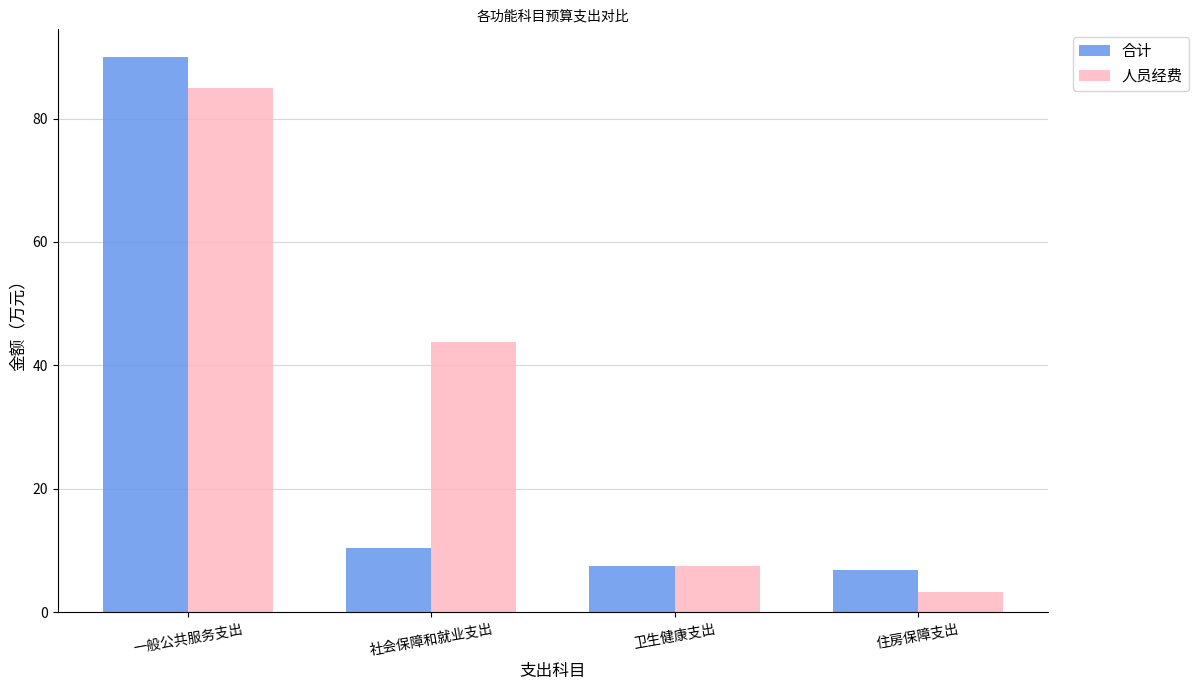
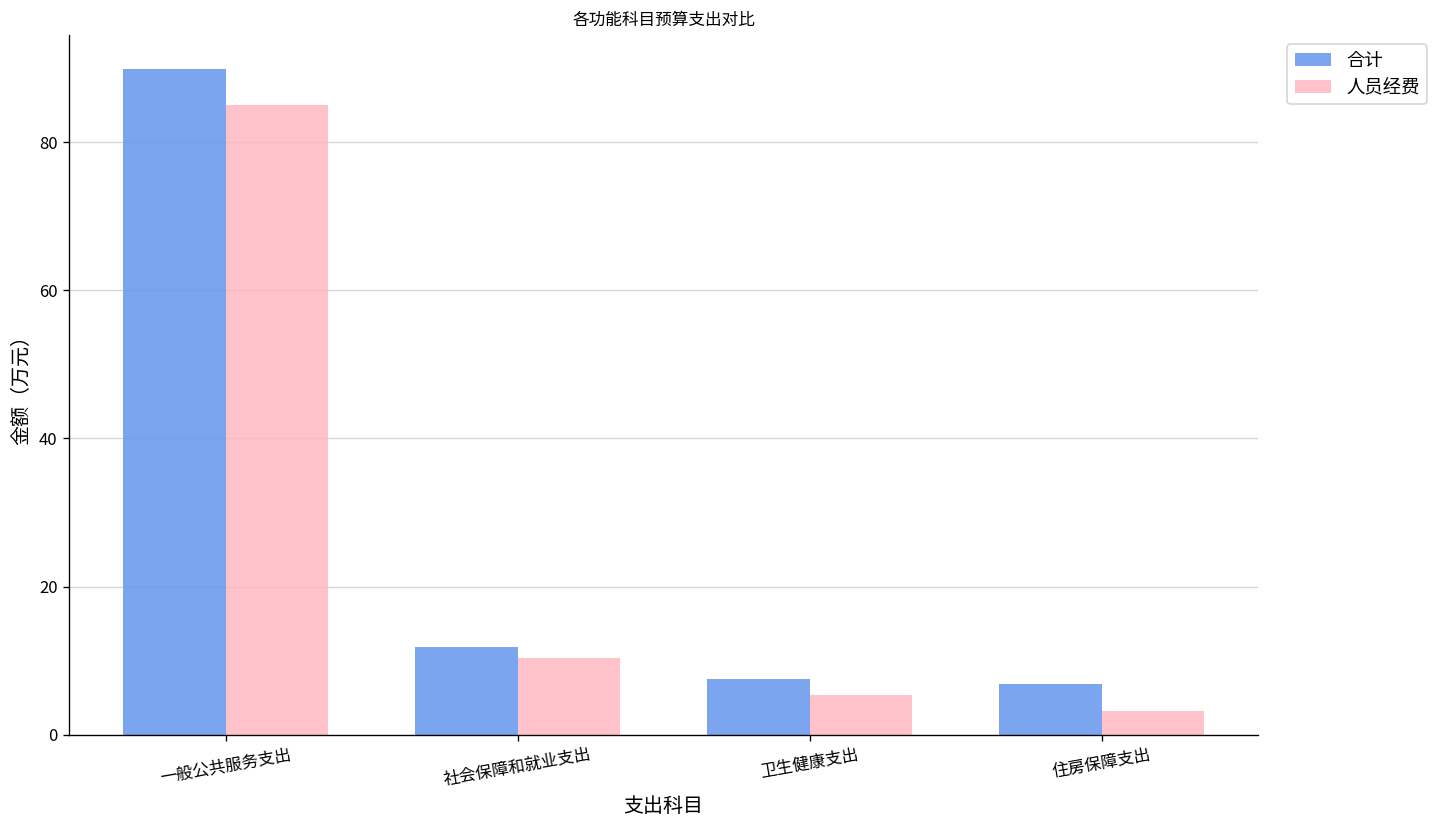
  {
    "合计": {
      "一般公共服务支出": 90,
-     "社会保障和就业支出": 10,
+     "社会保障和就业支出": 12,
      "卫生健康支出": 8,
      "住房保障支出": 7
    },
    "人员经费": {
      "一般公共服务支出": 85,
-     "社会保障和就业支出": 44,
-     "卫生健康支出": 8,
+     "社会保障和就业支出": 10,
+     "卫生健康支出": 5,
      "住房保障支出": 3
    }
  }
